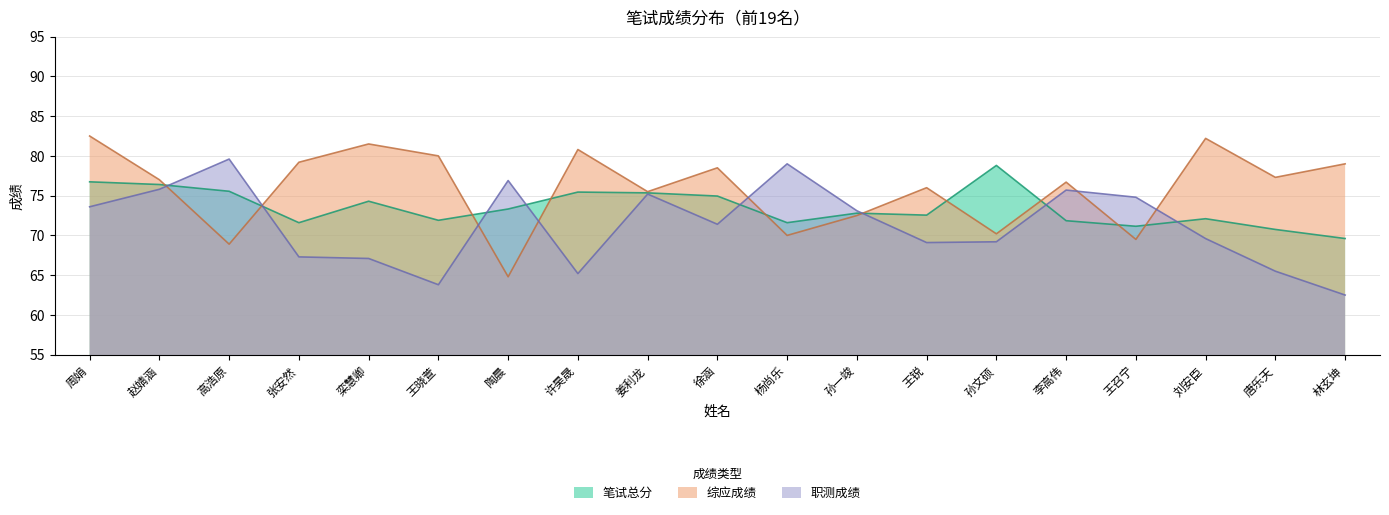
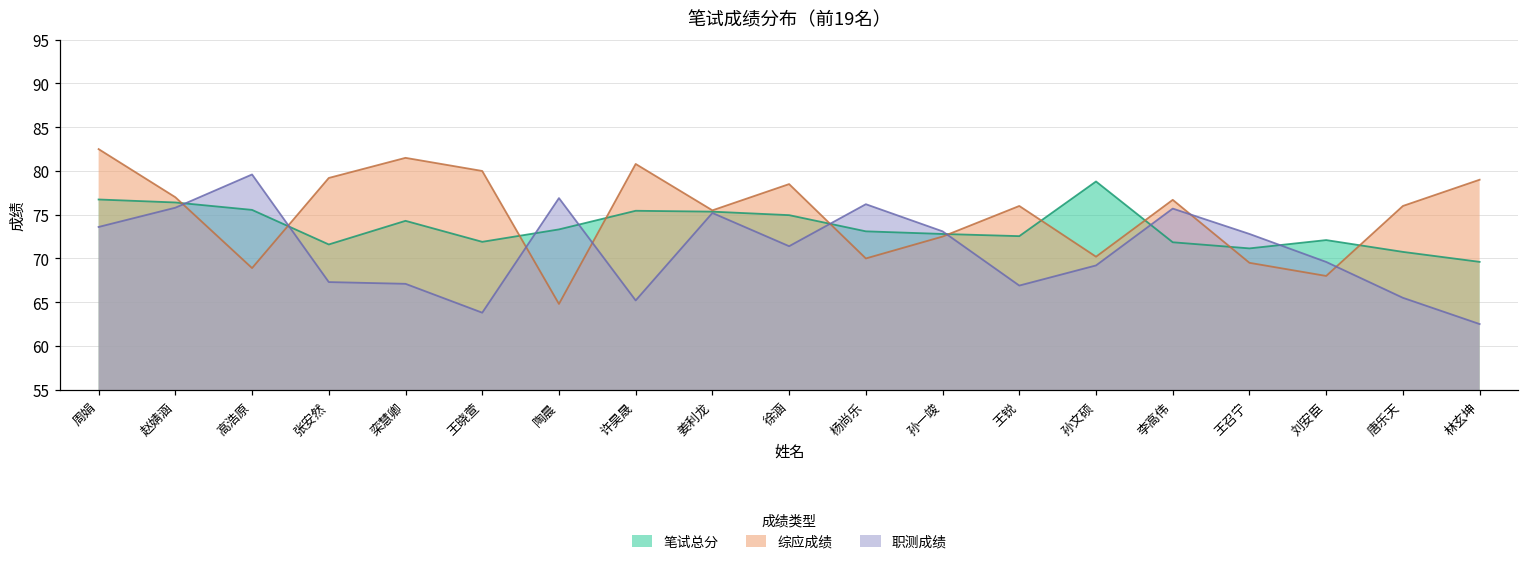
  {
    "笔试总分": {
      "周娟": 77,
      "赵婧涵": 76,
      "高浩原": 76,
      "张安然": 72,
      "栾慧卿": 74,
      "王晓萱": 72,
      "陶晨": 73,
      "许昊晟": 75,
      "徐涵": 75,
-     "杨尚乐": 72,
+     "杨尚乐": 73,
      "王锐": 73,
      "孙文硕": 79,
      "李高伟": 72,
      "王召宁": 71,
      "刘安臣": 72,
      "唐乐天": 71,
      "林玄坤": 70
    },
    "综应成绩": {
      "周娟": 83,
      "赵婧涵": 77,
      "高浩原": 69,
      "张安然": 79,
      "栾慧卿": 82,
      "王晓萱": 80,
      "陶晨": 65,
      "许昊晟": 81,
      "徐涵": 79,
      "杨尚乐": 70,
      "王锐": 76,
      "孙文硕": 70,
      "李高伟": 77,
      "王召宁": 70,
-     "刘安臣": 82,
-     "唐乐天": 77,
+     "刘安臣": 68,
+     "唐乐天": 76,
      "林玄坤": 79
    },
    "职测成绩": {
      "周娟": 74,
      "赵婧涵": 76,
      "高浩原": 80,
      "张安然": 67,
      "栾慧卿": 67,
      "王晓萱": 64,
      "陶晨": 77,
      "许昊晟": 65,
      "徐涵": 71,
-     "杨尚乐": 79,
-     "王锐": 69,
+     "杨尚乐": 76,
+     "王锐": 67,
      "孙文硕": 69,
      "李高伟": 76,
-     "王召宁": 75,
+     "王召宁": 73,
      "刘安臣": 70,
      "唐乐天": 66,
      "林玄坤": 63
    }
  }
